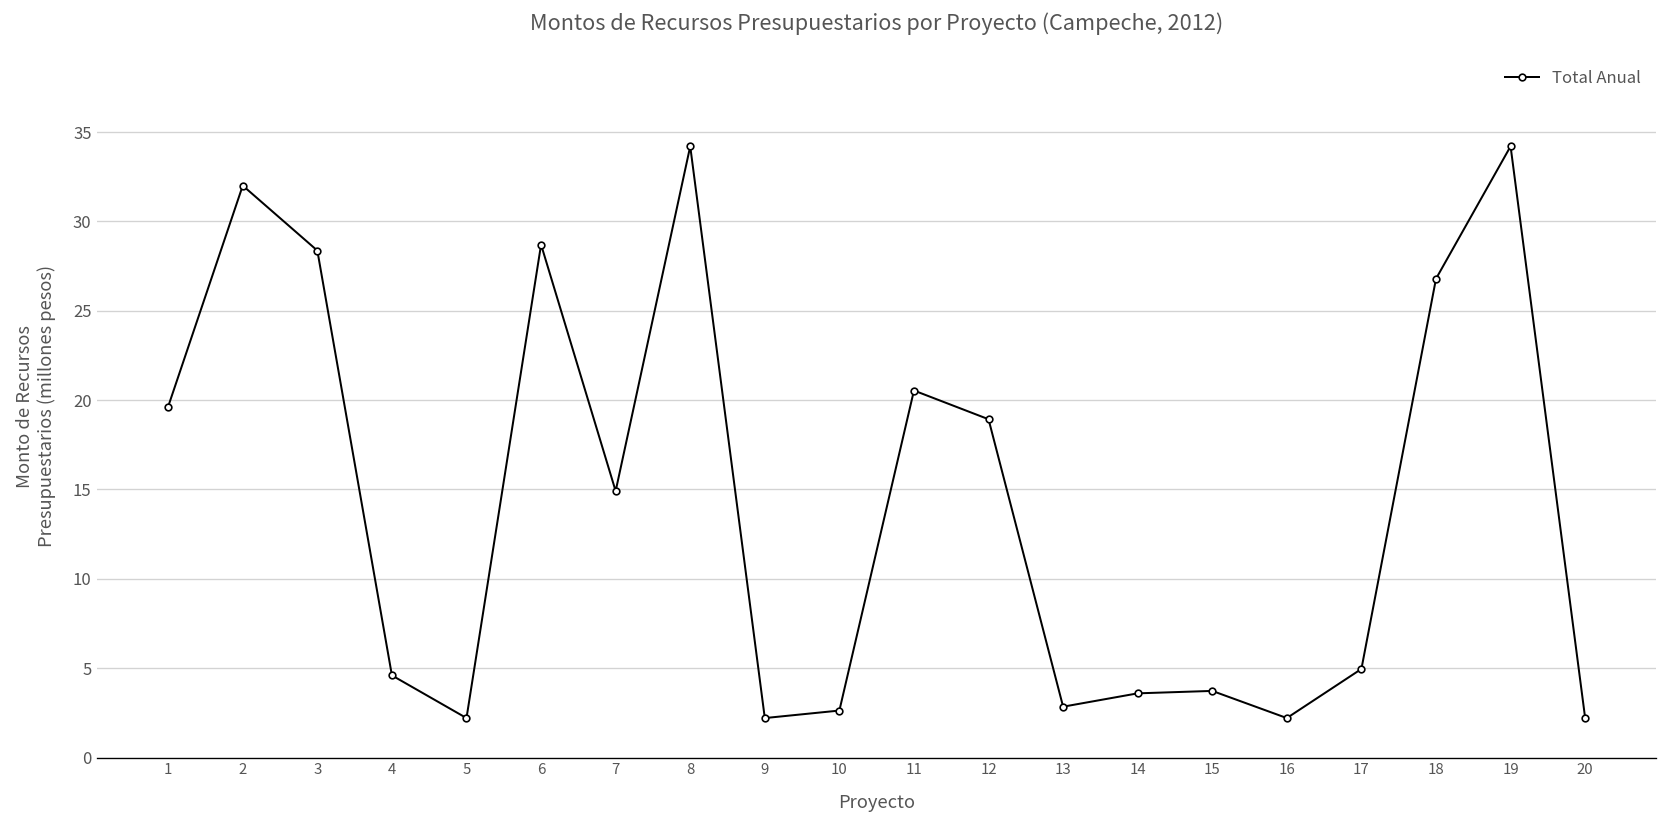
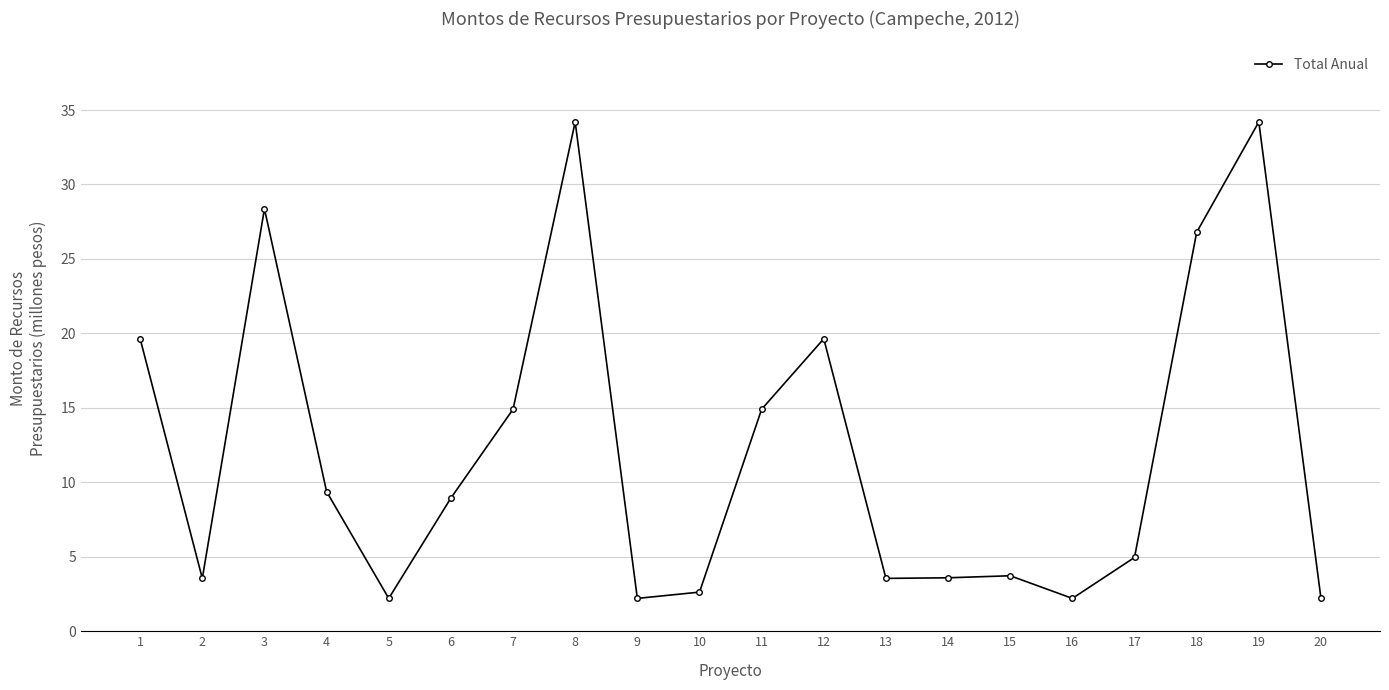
  {
    "1": 19.6,
-   "2": 32.0,
+   "2": 3.6,
    "3": 28.4,
-   "4": 4.6,
+   "4": 9.4,
    "5": 2.2,
-   "6": 28.7,
+   "6": 8.9,
    "7": 14.9,
    "8": 34.2,
    "9": 2.2,
    "10": 2.6,
-   "11": 20.5,
-   "12": 18.9,
-   "13": 2.8,
+   "11": 14.9,
+   "12": 19.6,
+   "13": 3.6,
    "14": 3.6,
    "15": 3.7,
    "16": 2.2,
    "17": 5.0,
    "18": 26.8,
    "19": 34.2,
    "20": 2.2
  }
